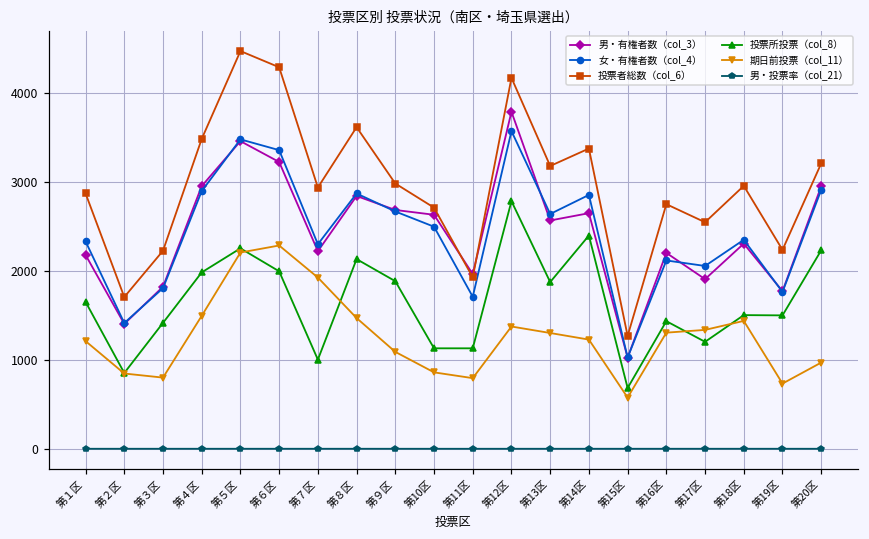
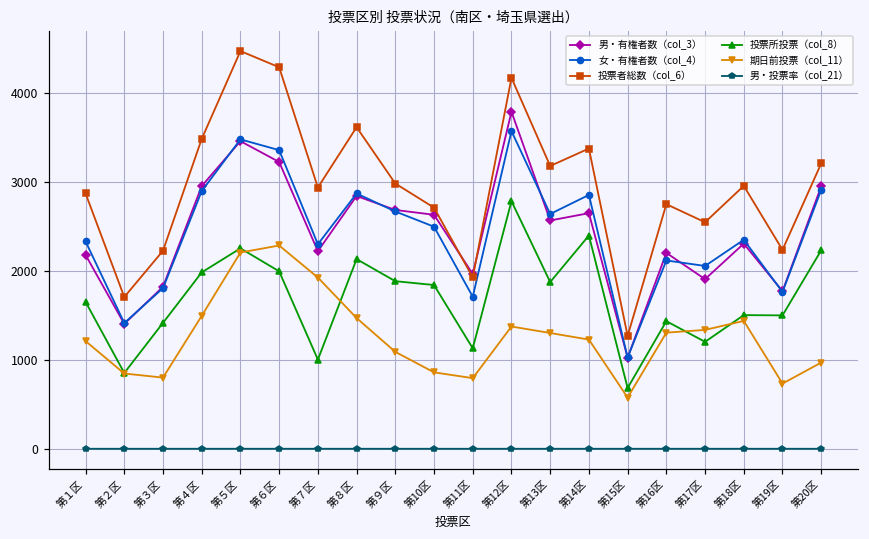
  {
    "男・有権者数（col_3）": {
      "第１区": 2200,
      "第４区": 3000,
      "第６区": 3200,
      "第７区": 2200,
      "第10区": 2600,
      "第11区": 2000,
      "第12区": 3800,
      "第13区": 2600,
      "第14区": 2600,
      "第16区": 2200,
      "第17区": 1900,
      "第18区": 2300,
      "第20区": 2900
    },
    "女・有権者数（col_4）": {
      "第１区": 2300,
      "第４区": 2900,
      "第６区": 3400,
      "第７区": 2300,
      "第10区": 2500,
      "第11区": 1700,
      "第12区": 3600,
      "第13区": 2600,
      "第14区": 2900,
      "第16区": 2100,
      "第17区": 2100,
      "第18区": 2300,
      "第20区": 2900
    },
    "投票者総数（col_6）": {
      "第１区": 2900,
      "第２区": 1700,
      "第３区": 2200,
      "第４区": 3500,
      "第５区": 4500,
      "第６区": 4300,
      "第７区": 2900,
      "第８区": 3600,
      "第９区": 3000,
      "第10区": 2700,
      "第11区": 1900,
      "第12区": 4200,
      "第13区": 3200,
      "第14区": 3400,
      "第15区": 1300,
      "第16区": 2700,
      "第17区": 2500,
      "第18区": 3000,
      "第19区": 2200,
      "第20区": 3200
    },
    "投票所投票（col_8）": {
      "第１区": 1700,
      "第３区": 1400,
      "第４区": 2000,
      "第５区": 2300,
      "第６区": 2000,
      "第７区": 1000,
      "第８区": 2100,
      "第９区": 1900,
-     "第10区": 1100,
+     "第10区": 1800,
      "第11区": 1100,
      "第12区": 2800,
      "第13区": 1900,
      "第14区": 2400,
      "第15区": 700,
      "第16区": 1400,
      "第17区": 1200,
      "第18区": 1500,
      "第19区": 1500,
      "第20区": 2200
    },
    "期日前投票（col_11）": {
      "第１区": 1200,
      "第３区": 800,
      "第４区": 1500,
      "第５区": 2200,
      "第６区": 2300,
      "第７区": 1900,
      "第８区": 1500,
      "第９区": 1100,
      "第10区": 900,
      "第11区": 800,
      "第12区": 1400,
      "第13区": 1300,
      "第14区": 1200,
      "第15区": 600,
      "第16区": 1300,
      "第17区": 1300,
      "第18区": 1400,
      "第19区": 700,
      "第20区": 1000
    },
    "男・投票率（col_21）": {
      "第１区": 0,
      "第２区": 0,
      "第３区": 0,
      "第４区": 0,
      "第５区": 0,
      "第６区": 0,
      "第７区": 0,
      "第８区": 0,
      "第９区": 0,
      "第10区": 0,
      "第11区": 0,
      "第12区": 0,
      "第13区": 0,
      "第14区": 0,
      "第15区": 0,
      "第16区": 0,
      "第17区": 0,
      "第18区": 0,
      "第19区": 0,
      "第20区": 0
    }
  }
